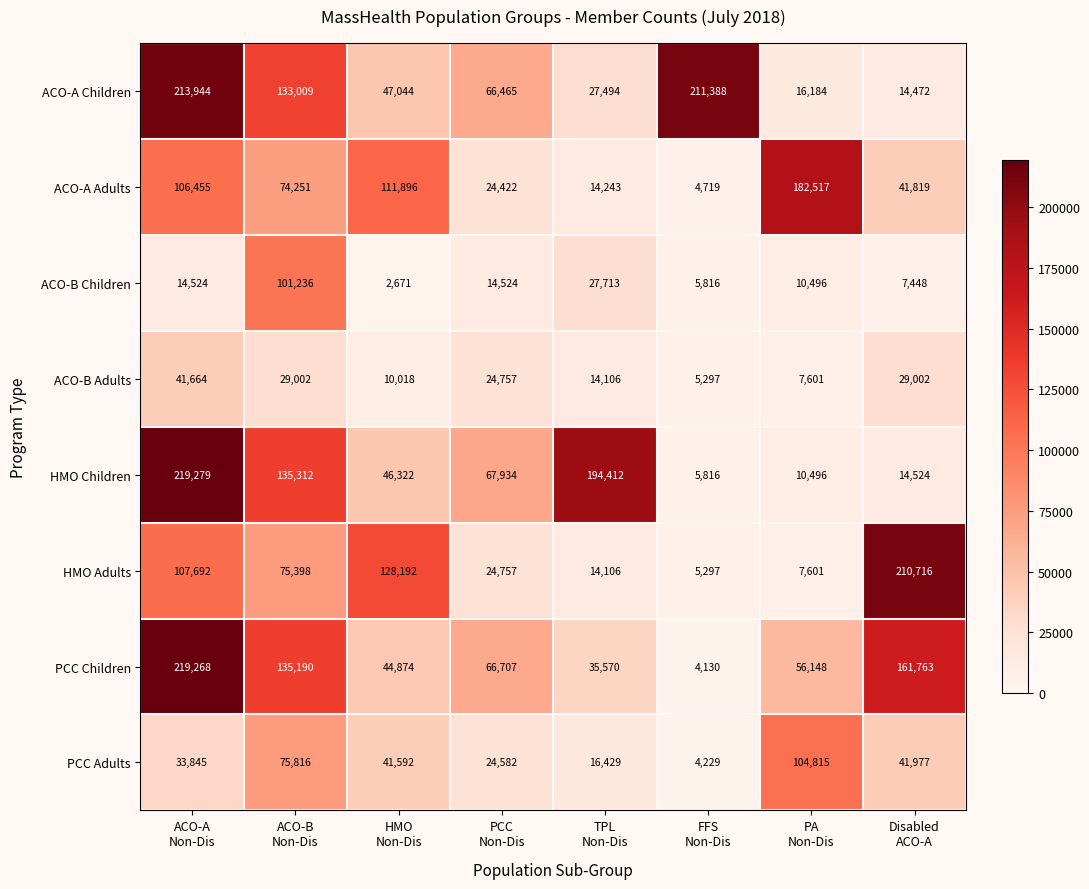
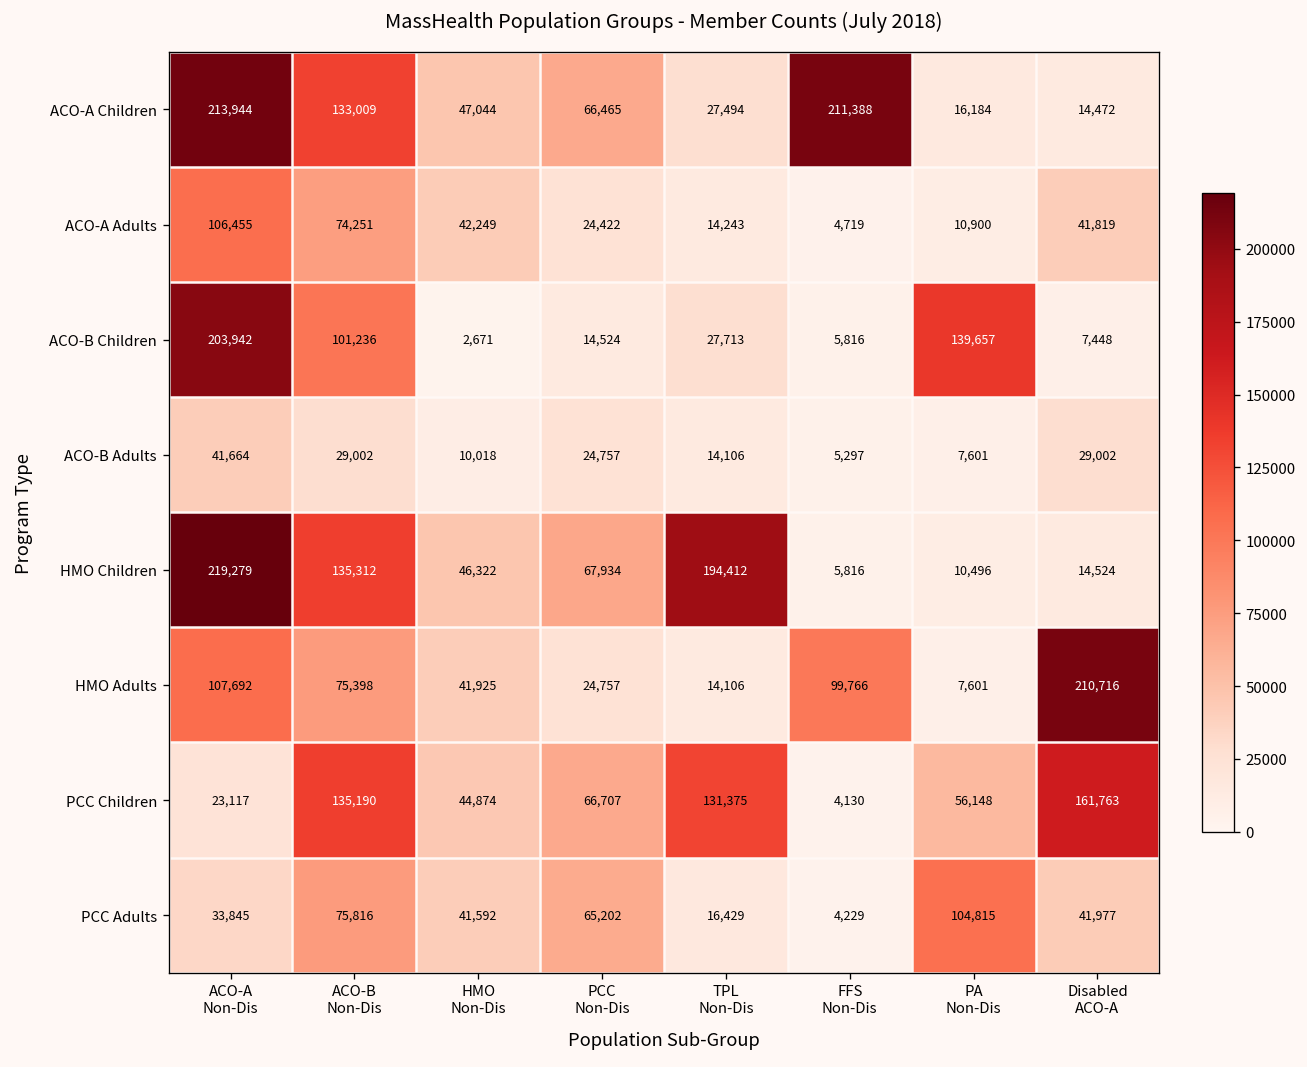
  {
    "ACO-A Children": {
      "ACO-A Non-Dis": "213,944",
      "ACO-B Non-Dis": "133,009",
      "HMO Non-Dis": "47,044",
      "PCC Non-Dis": "66,465",
      "TPL Non-Dis": "27,494",
      "FFS Non-Dis": "211,388",
      "PA Non-Dis": "16,184",
      "Disabled ACO-A": "14,472"
    },
    "ACO-A Adults": {
      "ACO-A Non-Dis": "106,455",
      "ACO-B Non-Dis": "74,251",
-     "HMO Non-Dis": "111,896",
+     "HMO Non-Dis": "42,249",
      "PCC Non-Dis": "24,422",
      "TPL Non-Dis": "14,243",
      "FFS Non-Dis": "4,719",
-     "PA Non-Dis": "182,517",
+     "PA Non-Dis": "10,900",
      "Disabled ACO-A": "41,819"
    },
    "ACO-B Children": {
-     "ACO-A Non-Dis": "14,524",
+     "ACO-A Non-Dis": "203,942",
      "ACO-B Non-Dis": "101,236",
      "HMO Non-Dis": "2,671",
      "PCC Non-Dis": "14,524",
      "TPL Non-Dis": "27,713",
      "FFS Non-Dis": "5,816",
-     "PA Non-Dis": "10,496",
+     "PA Non-Dis": "139,657",
      "Disabled ACO-A": "7,448"
    },
    "ACO-B Adults": {
      "ACO-A Non-Dis": "41,664",
      "ACO-B Non-Dis": "29,002",
      "HMO Non-Dis": "10,018",
      "PCC Non-Dis": "24,757",
      "TPL Non-Dis": "14,106",
      "FFS Non-Dis": "5,297",
      "PA Non-Dis": "7,601",
      "Disabled ACO-A": "29,002"
    },
    "HMO Children": {
      "ACO-A Non-Dis": "219,279",
      "ACO-B Non-Dis": "135,312",
      "HMO Non-Dis": "46,322",
      "PCC Non-Dis": "67,934",
      "TPL Non-Dis": "194,412",
      "FFS Non-Dis": "5,816",
      "PA Non-Dis": "10,496",
      "Disabled ACO-A": "14,524"
    },
    "HMO Adults": {
      "ACO-A Non-Dis": "107,692",
      "ACO-B Non-Dis": "75,398",
-     "HMO Non-Dis": "128,192",
+     "HMO Non-Dis": "41,925",
      "PCC Non-Dis": "24,757",
      "TPL Non-Dis": "14,106",
-     "FFS Non-Dis": "5,297",
+     "FFS Non-Dis": "99,766",
      "PA Non-Dis": "7,601",
      "Disabled ACO-A": "210,716"
    },
    "PCC Children": {
-     "ACO-A Non-Dis": "219,268",
+     "ACO-A Non-Dis": "23,117",
      "ACO-B Non-Dis": "135,190",
      "HMO Non-Dis": "44,874",
      "PCC Non-Dis": "66,707",
-     "TPL Non-Dis": "35,570",
+     "TPL Non-Dis": "131,375",
      "FFS Non-Dis": "4,130",
      "PA Non-Dis": "56,148",
      "Disabled ACO-A": "161,763"
    },
    "PCC Adults": {
      "ACO-A Non-Dis": "33,845",
      "ACO-B Non-Dis": "75,816",
      "HMO Non-Dis": "41,592",
-     "PCC Non-Dis": "24,582",
+     "PCC Non-Dis": "65,202",
      "TPL Non-Dis": "16,429",
      "FFS Non-Dis": "4,229",
      "PA Non-Dis": "104,815",
      "Disabled ACO-A": "41,977"
    }
  }
